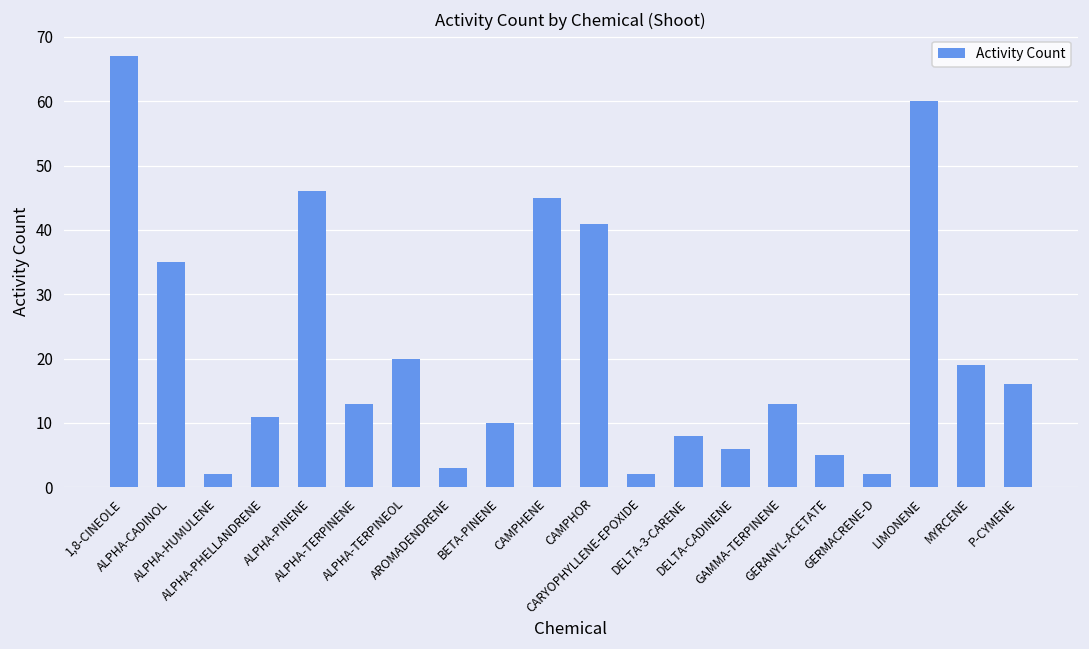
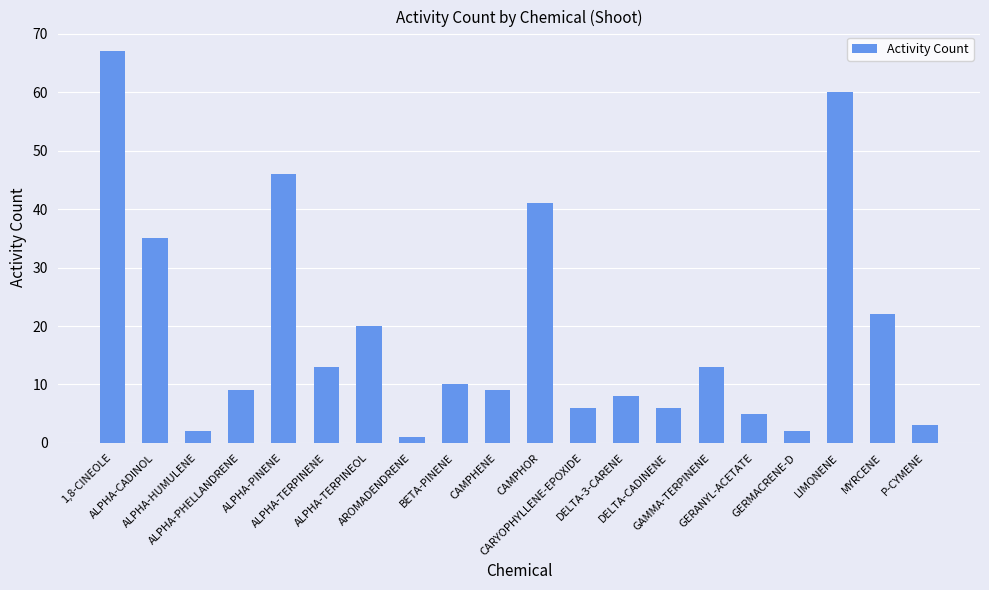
  {
    "1,8-CINEOLE": 67,
    "ALPHA-CADINOL": 35,
    "ALPHA-HUMULENE": 2,
-   "ALPHA-PHELLANDRENE": 11,
+   "ALPHA-PHELLANDRENE": 9,
    "ALPHA-PINENE": 46,
    "ALPHA-TERPINENE": 13,
    "ALPHA-TERPINEOL": 20,
-   "AROMADENDRENE": 3,
+   "AROMADENDRENE": 1,
    "BETA-PINENE": 10,
-   "CAMPHENE": 45,
+   "CAMPHENE": 9,
    "CAMPHOR": 41,
-   "CARYOPHYLLENE-EPOXIDE": 2,
+   "CARYOPHYLLENE-EPOXIDE": 6,
    "DELTA-3-CARENE": 8,
    "DELTA-CADINENE": 6,
    "GAMMA-TERPINENE": 13,
    "GERANYL-ACETATE": 5,
    "GERMACRENE-D": 2,
    "LIMONENE": 60,
-   "MYRCENE": 19,
-   "P-CYMENE": 16
+   "MYRCENE": 22,
+   "P-CYMENE": 3
  }
